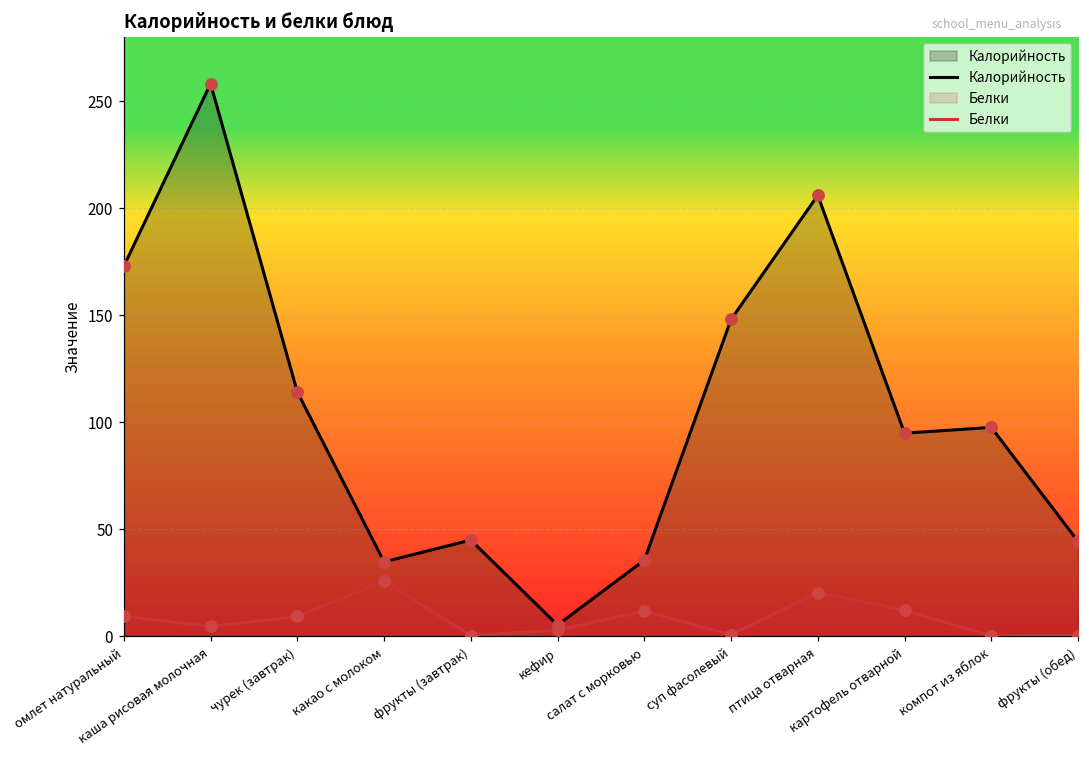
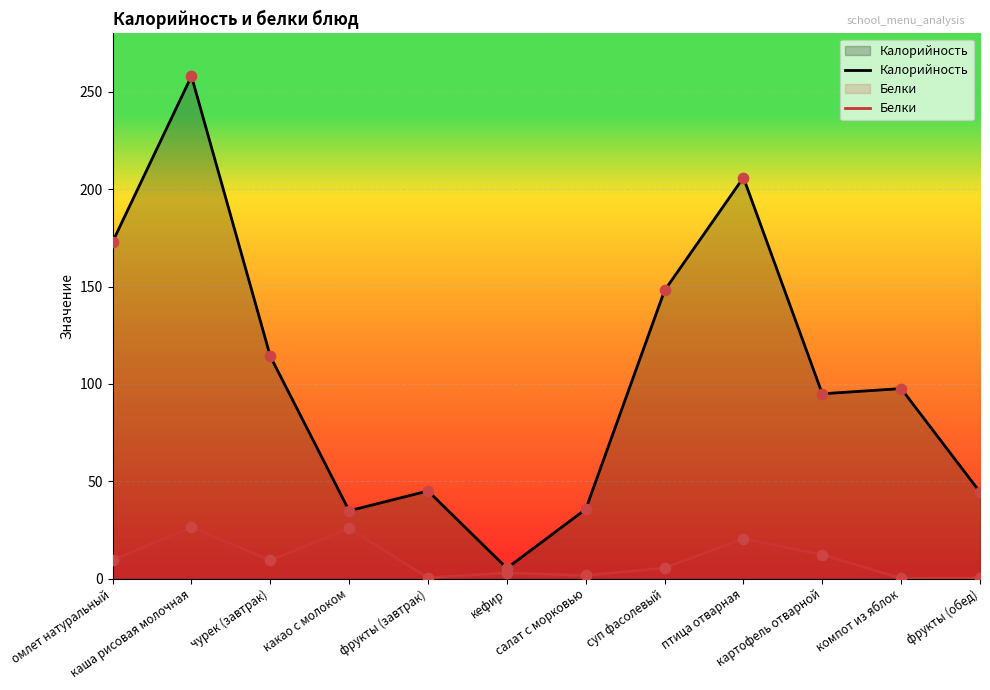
  {
    "Белки": {
      "омлет натуральный": 10,
-     "каша рисовая молочная": 5,
+     "каша рисовая молочная": 26,
      "чурек (завтрак)": 9,
      "какао с молоком": 26,
      "фрукты (завтрак)": 0,
      "кефир": 3,
-     "салат с морковью": 12,
-     "суп фасолевый": 1,
+     "салат с морковью": 2,
+     "суп фасолевый": 5,
      "птица отварная": 20,
      "картофель отварной": 12,
      "компот из яблок": 0,
      "фрукты (обед)": 0
    }
  }
